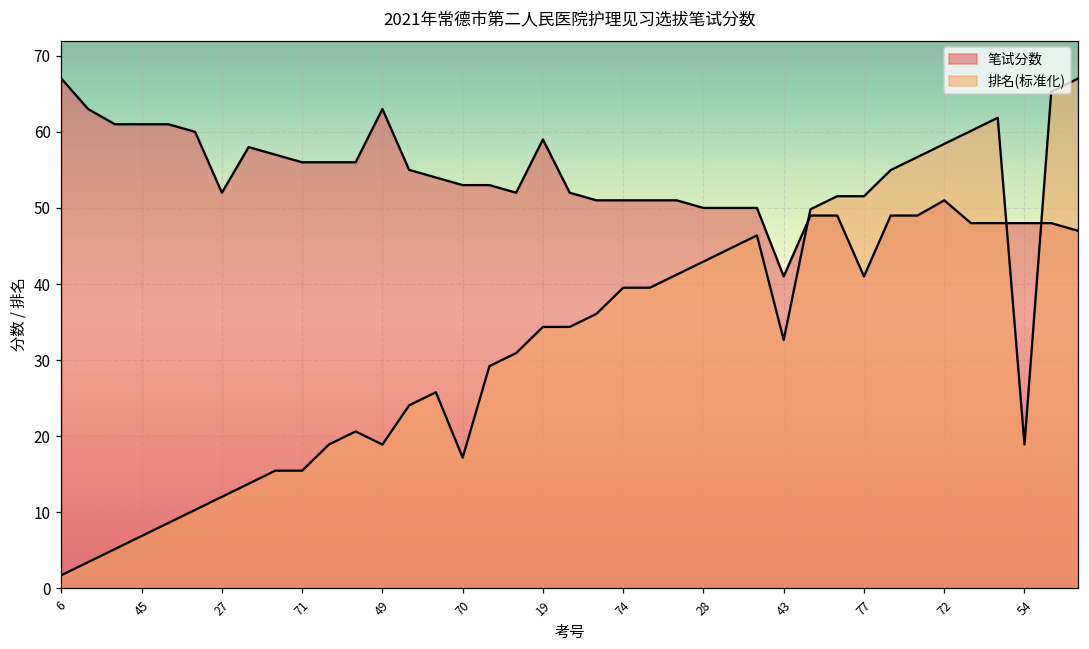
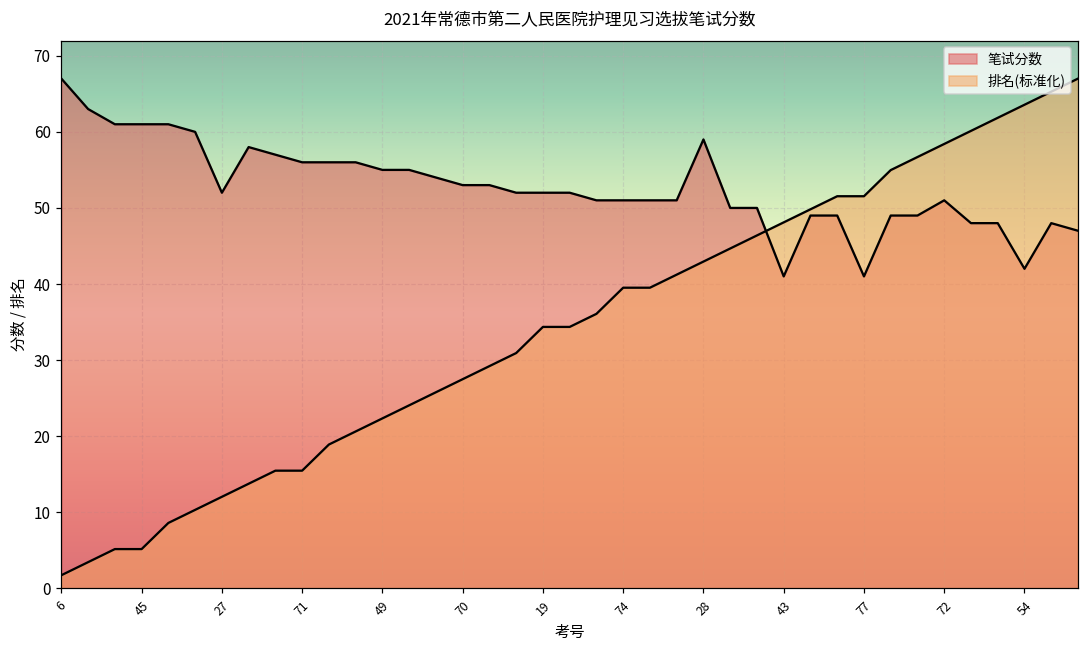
  {
    "笔试分数": {
      "6": 67,
      "45": 61,
      "27": 52,
      "71": 56,
-     "49": 63,
+     "49": 55,
      "70": 53,
-     "19": 59,
+     "19": 52,
      "74": 51,
-     "28": 50,
+     "28": 59,
      "43": 41,
      "77": 41,
      "72": 51,
-     "54": 48
+     "54": 42
    },
    "排名(标准化)": {
      "6": 2,
-     "45": 7,
+     "45": 5,
      "27": 12,
      "71": 15,
-     "49": 19,
-     "70": 17,
+     "49": 22,
+     "70": 27,
      "19": 34,
      "74": 40,
      "28": 43,
-     "43": 33,
+     "43": 48,
      "77": 52,
      "72": 58,
-     "54": 19
+     "54": 64
    }
  }
